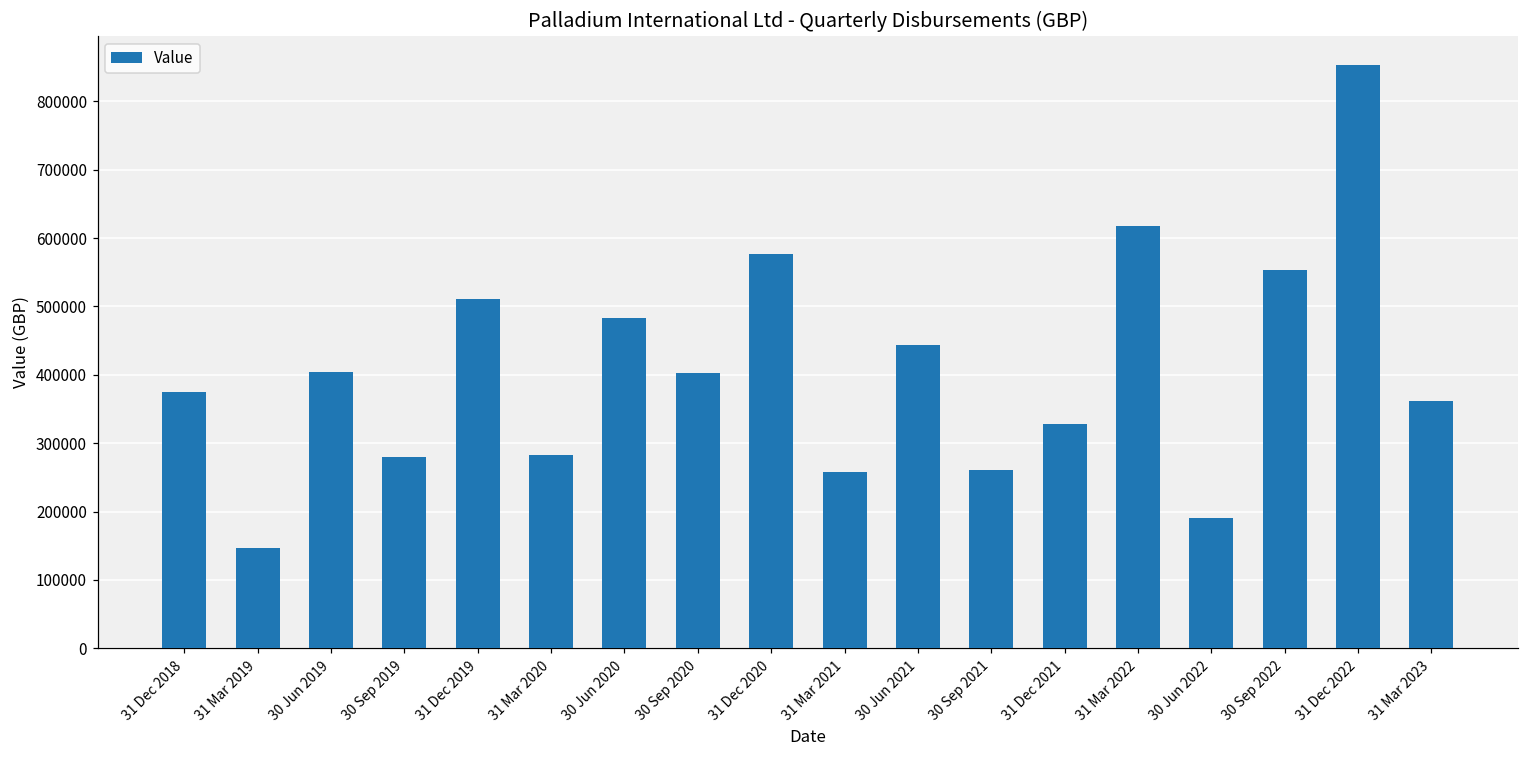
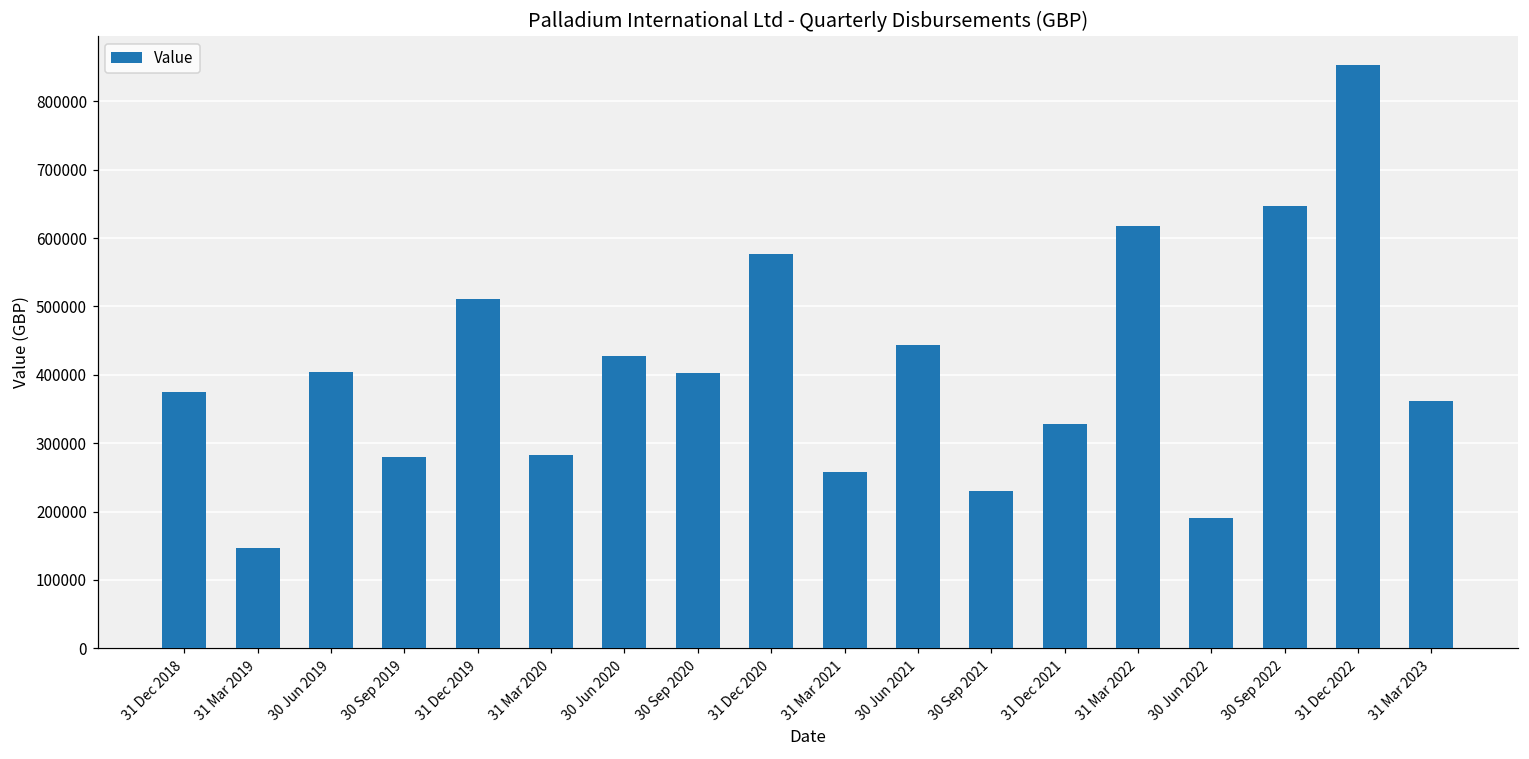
  {
    "31 Dec 2018": 370000,
    "31 Mar 2019": 150000,
    "30 Jun 2019": 400000,
    "30 Sep 2019": 280000,
    "31 Dec 2019": 510000,
    "31 Mar 2020": 280000,
-   "30 Jun 2020": 480000,
+   "30 Jun 2020": 430000,
    "30 Sep 2020": 400000,
    "31 Dec 2020": 580000,
    "31 Mar 2021": 260000,
    "30 Jun 2021": 440000,
-   "30 Sep 2021": 260000,
+   "30 Sep 2021": 230000,
    "31 Dec 2021": 330000,
    "31 Mar 2022": 620000,
    "30 Jun 2022": 190000,
-   "30 Sep 2022": 550000,
+   "30 Sep 2022": 650000,
    "31 Dec 2022": 850000,
    "31 Mar 2023": 360000
  }
